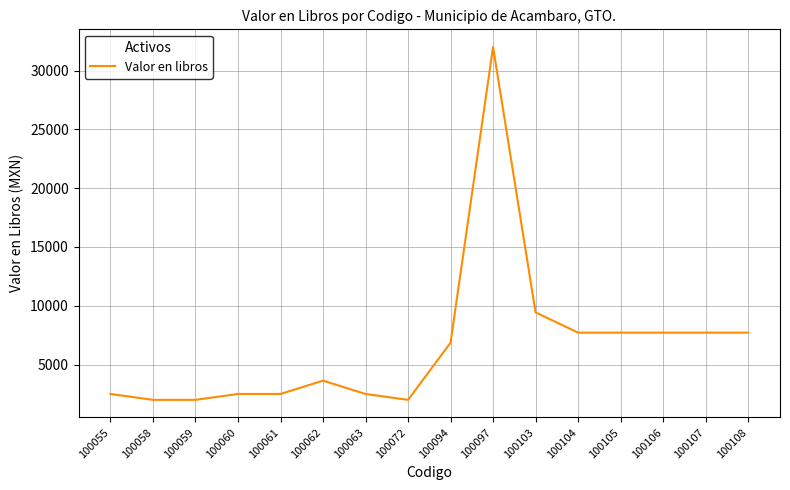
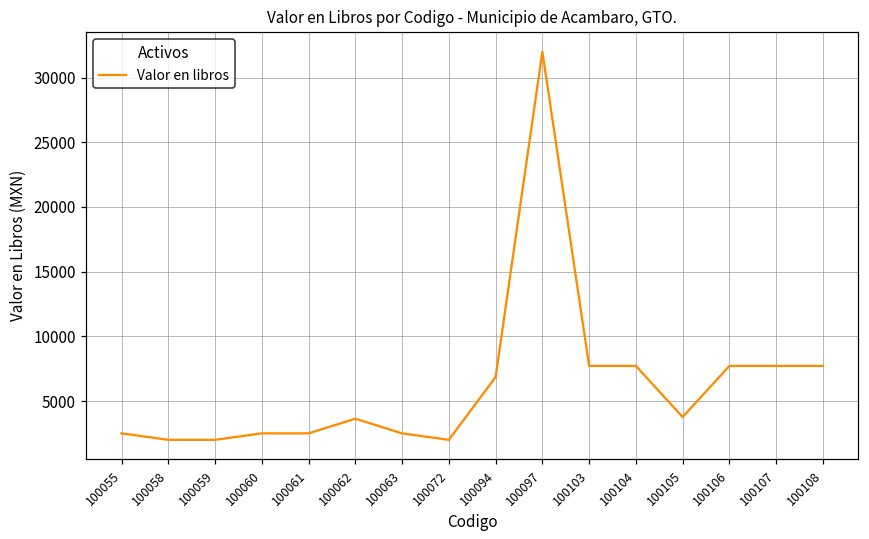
  {
    "100055": 2500,
    "100058": 2000,
    "100059": 2000,
    "100060": 2500,
    "100061": 2500,
    "100062": 3600,
    "100063": 2500,
    "100072": 2000,
    "100094": 6900,
    "100097": 32000,
-   "100103": 9400,
+   "100103": 7700,
    "100104": 7700,
-   "100105": 7700,
+   "100105": 3800,
    "100106": 7700,
    "100107": 7700,
    "100108": 7700
  }
